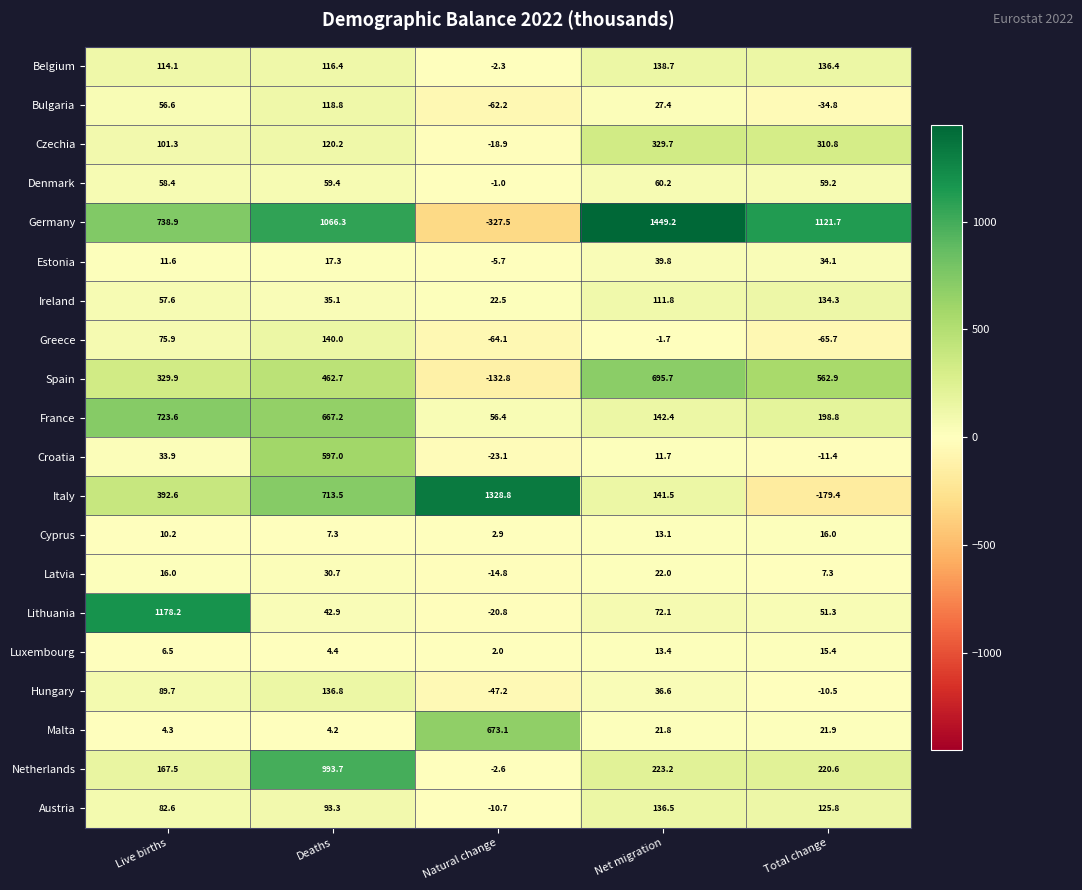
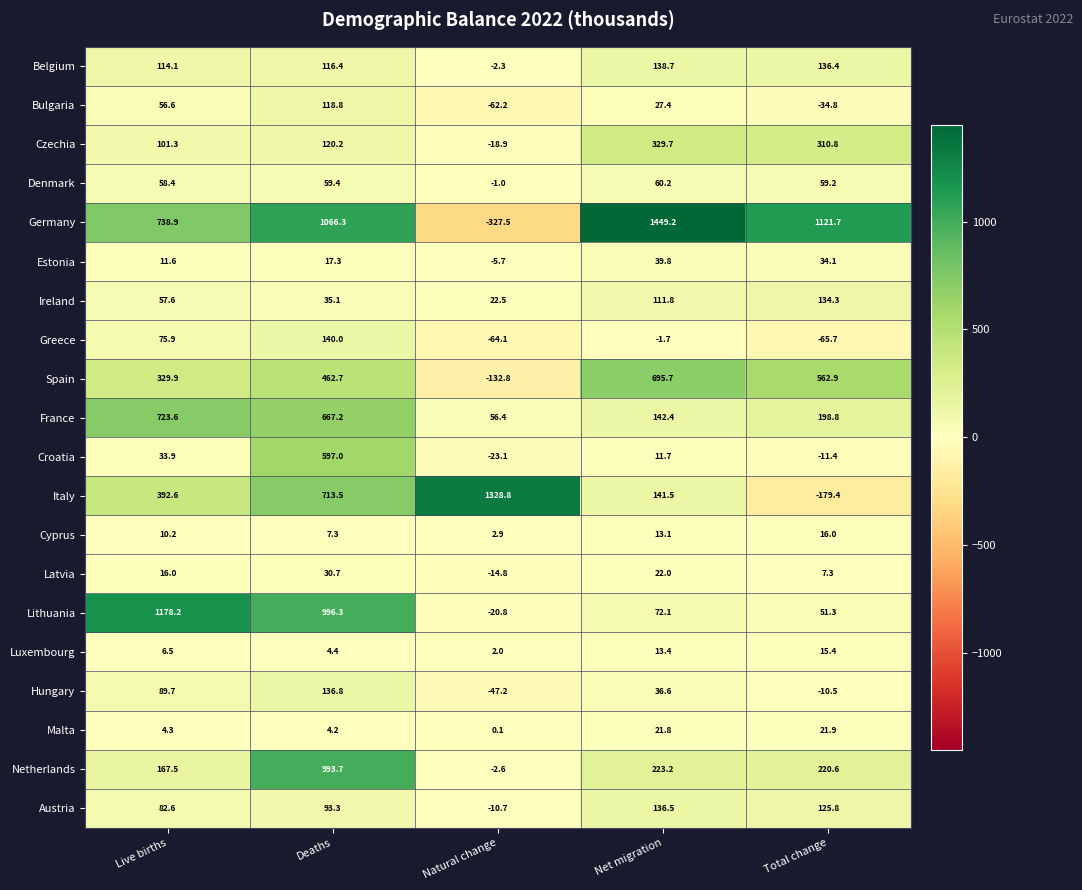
  {
    "Belgium": {
      "Live births": 114.1,
      "Deaths": 116.4,
      "Natural change": -2.3,
      "Net migration": 138.7,
      "Total change": 136.4
    },
    "Bulgaria": {
      "Live births": 56.6,
      "Deaths": 118.8,
      "Natural change": -62.2,
      "Net migration": 27.4,
      "Total change": -34.8
    },
    "Czechia": {
      "Live births": 101.3,
      "Deaths": 120.2,
      "Natural change": -18.9,
      "Net migration": 329.7,
      "Total change": 310.8
    },
    "Denmark": {
      "Live births": 58.4,
      "Deaths": 59.4,
      "Natural change": -1.0,
      "Net migration": 60.2,
      "Total change": 59.2
    },
    "Germany": {
      "Live births": 738.9,
      "Deaths": 1066.3,
      "Natural change": -327.5,
      "Net migration": 1449.2,
      "Total change": 1121.7
    },
    "Estonia": {
      "Live births": 11.6,
      "Deaths": 17.3,
      "Natural change": -5.7,
      "Net migration": 39.8,
      "Total change": 34.1
    },
    "Ireland": {
      "Live births": 57.6,
      "Deaths": 35.1,
      "Natural change": 22.5,
      "Net migration": 111.8,
      "Total change": 134.3
    },
    "Greece": {
      "Live births": 75.9,
      "Deaths": 140.0,
      "Natural change": -64.1,
      "Net migration": -1.7,
      "Total change": -65.7
    },
    "Spain": {
      "Live births": 329.9,
      "Deaths": 462.7,
      "Natural change": -132.8,
      "Net migration": 695.7,
      "Total change": 562.9
    },
    "France": {
      "Live births": 723.6,
      "Deaths": 667.2,
      "Natural change": 56.4,
      "Net migration": 142.4,
      "Total change": 198.8
    },
    "Croatia": {
      "Live births": 33.9,
      "Deaths": 597.0,
      "Natural change": -23.1,
      "Net migration": 11.7,
      "Total change": -11.4
    },
    "Italy": {
      "Live births": 392.6,
      "Deaths": 713.5,
      "Natural change": 1328.8,
      "Net migration": 141.5,
      "Total change": -179.4
    },
    "Cyprus": {
      "Live births": 10.2,
      "Deaths": 7.3,
      "Natural change": 2.9,
      "Net migration": 13.1,
      "Total change": 16.0
    },
    "Latvia": {
      "Live births": 16.0,
      "Deaths": 30.7,
      "Natural change": -14.8,
      "Net migration": 22.0,
      "Total change": 7.3
    },
    "Lithuania": {
      "Live births": 1178.2,
-     "Deaths": 42.9,
+     "Deaths": 996.3,
      "Natural change": -20.8,
      "Net migration": 72.1,
      "Total change": 51.3
    },
    "Luxembourg": {
      "Live births": 6.5,
      "Deaths": 4.4,
      "Natural change": 2.0,
      "Net migration": 13.4,
      "Total change": 15.4
    },
    "Hungary": {
      "Live births": 89.7,
      "Deaths": 136.8,
      "Natural change": -47.2,
      "Net migration": 36.6,
      "Total change": -10.5
    },
    "Malta": {
      "Live births": 4.3,
      "Deaths": 4.2,
-     "Natural change": 673.1,
+     "Natural change": 0.1,
      "Net migration": 21.8,
      "Total change": 21.9
    },
    "Netherlands": {
      "Live births": 167.5,
      "Deaths": 993.7,
      "Natural change": -2.6,
      "Net migration": 223.2,
      "Total change": 220.6
    },
    "Austria": {
      "Live births": 82.6,
      "Deaths": 93.3,
      "Natural change": -10.7,
      "Net migration": 136.5,
      "Total change": 125.8
    }
  }
